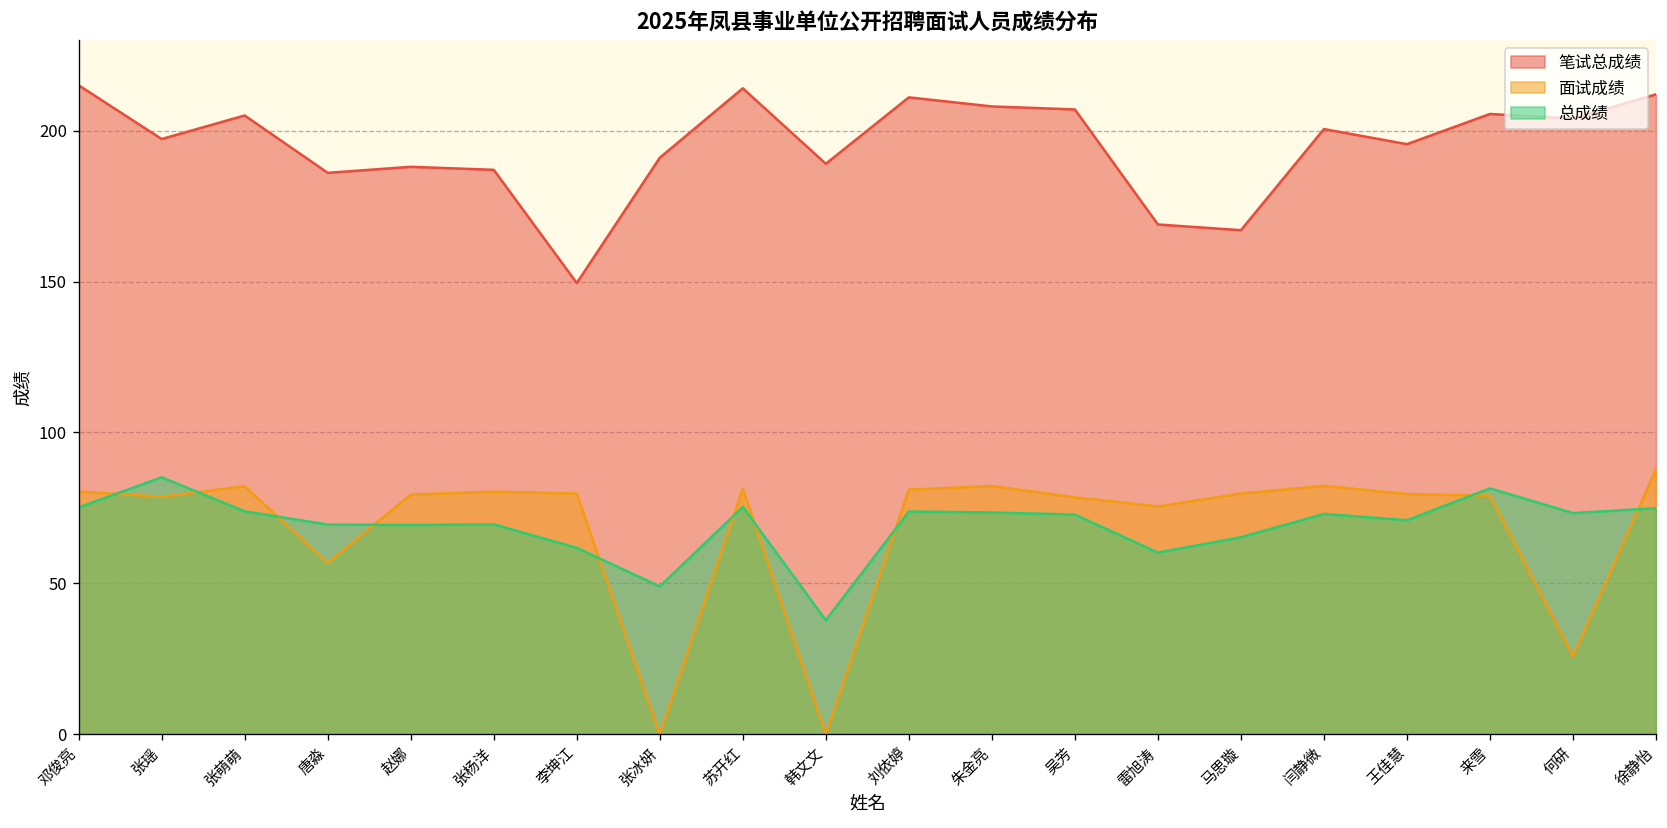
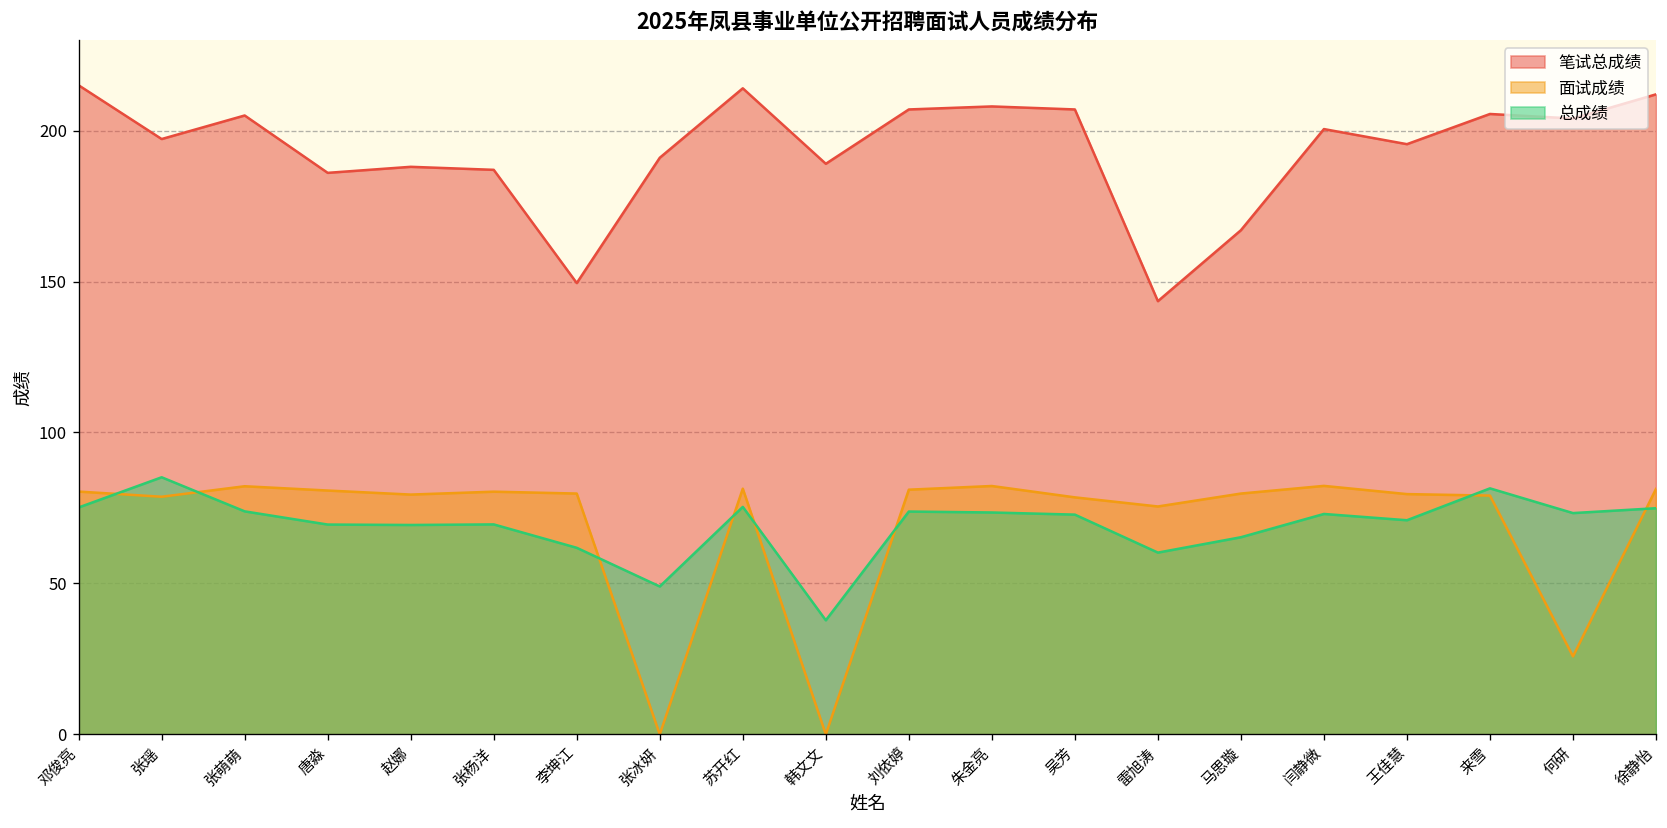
  {
    "笔试总成绩": {
      "邓俊亮": 215,
      "张瑶": 197,
      "张萌萌": 205,
      "唐淼": 186,
      "赵娜": 188,
      "张杨洋": 187,
      "李坤江": 150,
      "张冰妍": 191,
      "苏开红": 214,
      "韩文文": 189,
-     "刘依婷": 211,
+     "刘依婷": 207,
      "朱金亮": 208,
      "吴芳": 207,
-     "雷旭涛": 169,
+     "雷旭涛": 144,
      "马思璇": 167,
      "闫静微": 201,
      "王佳慧": 196,
      "来雪": 206,
      "徐静怡": 212
    },
    "面试成绩": {
      "邓俊亮": 80,
      "张瑶": 79,
      "张萌萌": 82,
-     "唐淼": 57,
+     "唐淼": 81,
      "赵娜": 79,
      "张杨洋": 80,
      "李坤江": 80,
      "张冰妍": 0,
      "苏开红": 81,
      "韩文文": 0,
      "刘依婷": 81,
      "朱金亮": 82,
      "吴芳": 79,
      "雷旭涛": 76,
      "马思璇": 80,
      "闫静微": 82,
      "王佳慧": 80,
      "来雪": 79,
      "何研": 26,
-     "徐静怡": 88
+     "徐静怡": 81
    },
    "总成绩": {
      "邓俊亮": 75,
      "张瑶": 85,
      "张萌萌": 74,
      "唐淼": 70,
      "赵娜": 69,
      "张杨洋": 70,
      "李坤江": 62,
      "张冰妍": 49,
      "苏开红": 75,
      "韩文文": 38,
      "刘依婷": 74,
      "朱金亮": 74,
      "吴芳": 73,
      "雷旭涛": 60,
      "马思璇": 65,
      "闫静微": 73,
      "王佳慧": 71,
      "来雪": 82,
      "何研": 73,
      "徐静怡": 75
    }
  }
